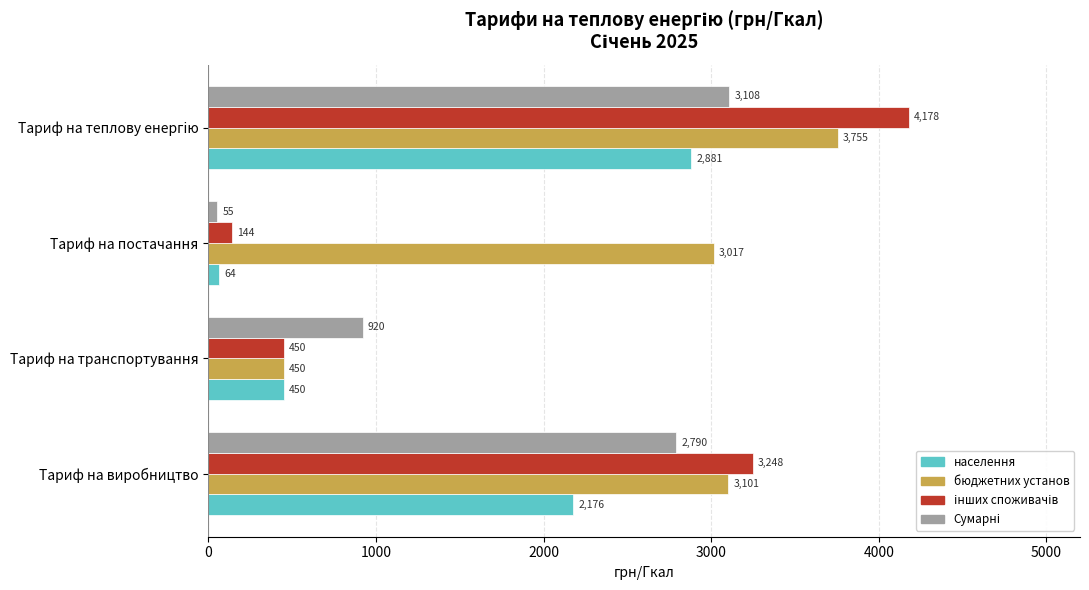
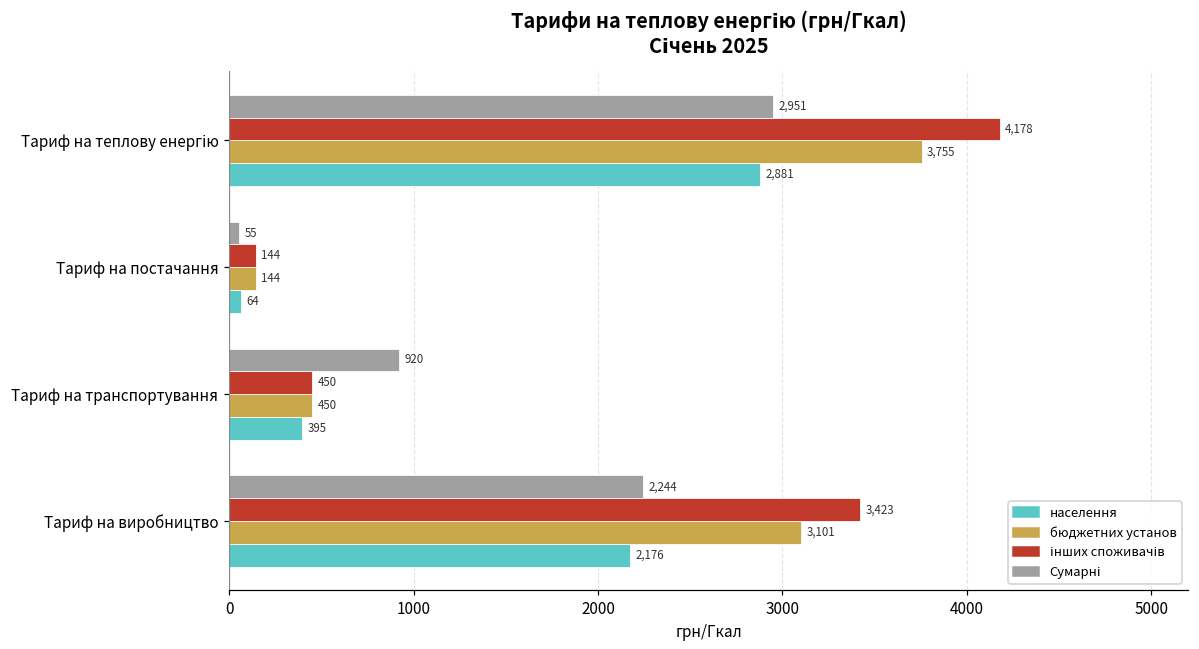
  {
    "населення": {
      "Тариф на теплову енергію": "2,881",
      "Тариф на постачання": "64",
-     "Тариф на транспортування": "450",
+     "Тариф на транспортування": "395",
      "Тариф на виробництво": "2,176"
    },
    "бюджетних установ": {
      "Тариф на теплову енергію": "3,755",
-     "Тариф на постачання": "3,017",
+     "Тариф на постачання": "144",
      "Тариф на транспортування": "450",
      "Тариф на виробництво": "3,101"
    },
    "інших споживачів": {
      "Тариф на теплову енергію": "4,178",
      "Тариф на постачання": "144",
      "Тариф на транспортування": "450",
-     "Тариф на виробництво": "3,248"
+     "Тариф на виробництво": "3,423"
    },
    "Сумарні": {
-     "Тариф на теплову енергію": "3,108",
+     "Тариф на теплову енергію": "2,951",
      "Тариф на постачання": "55",
      "Тариф на транспортування": "920",
-     "Тариф на виробництво": "2,790"
+     "Тариф на виробництво": "2,244"
    }
  }
